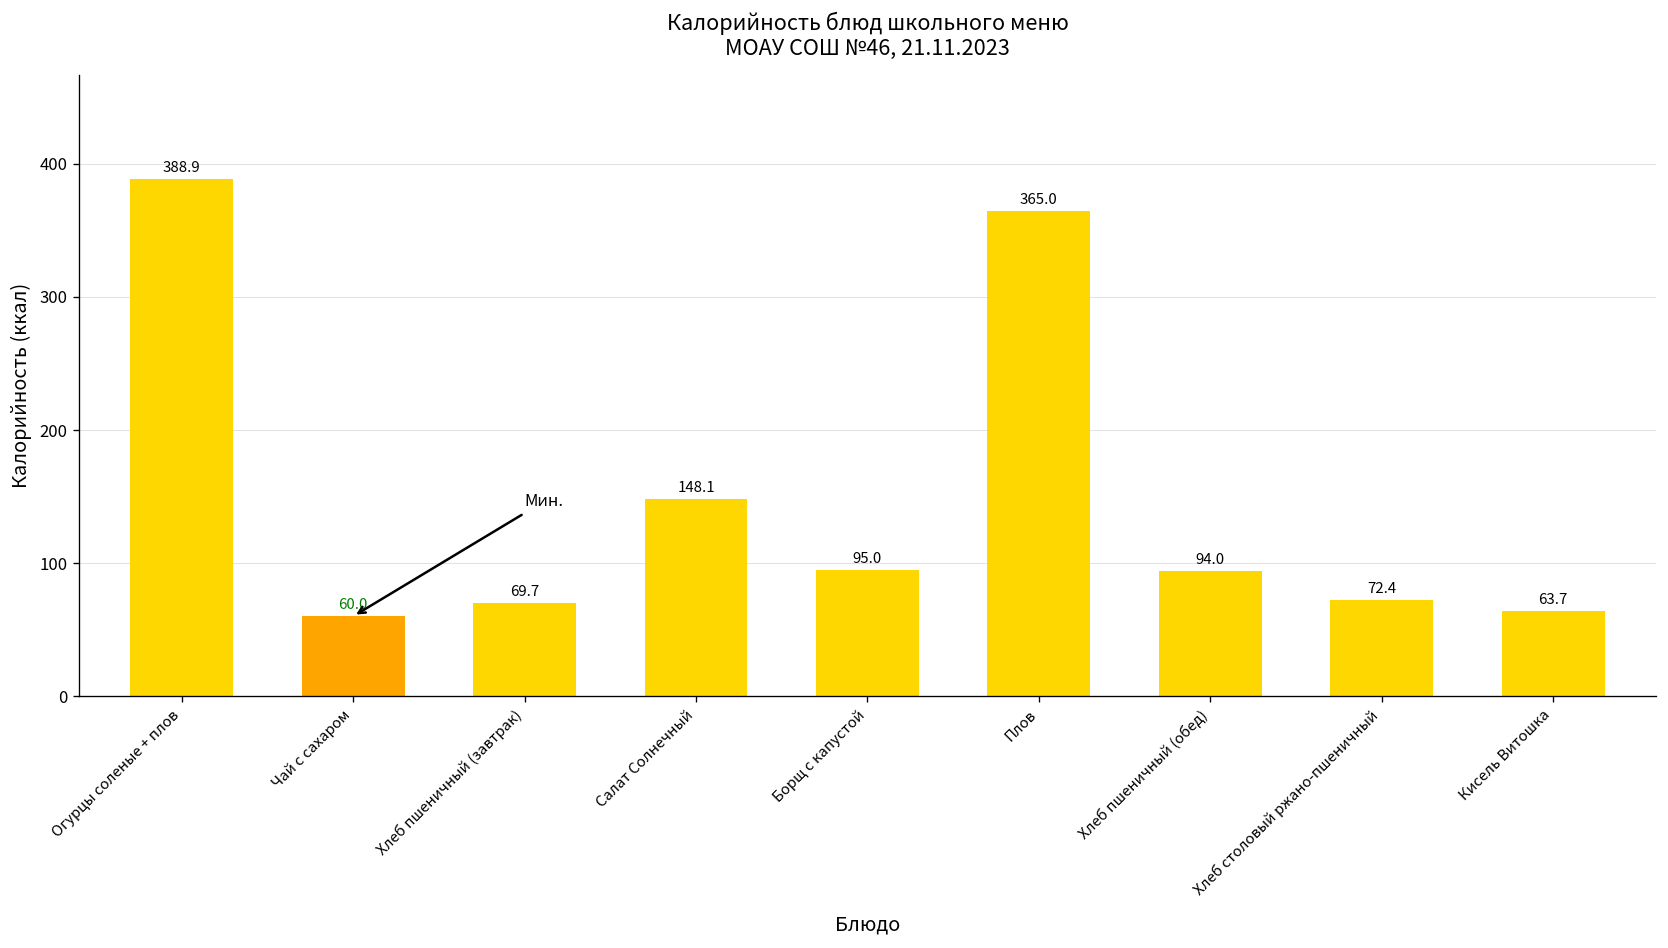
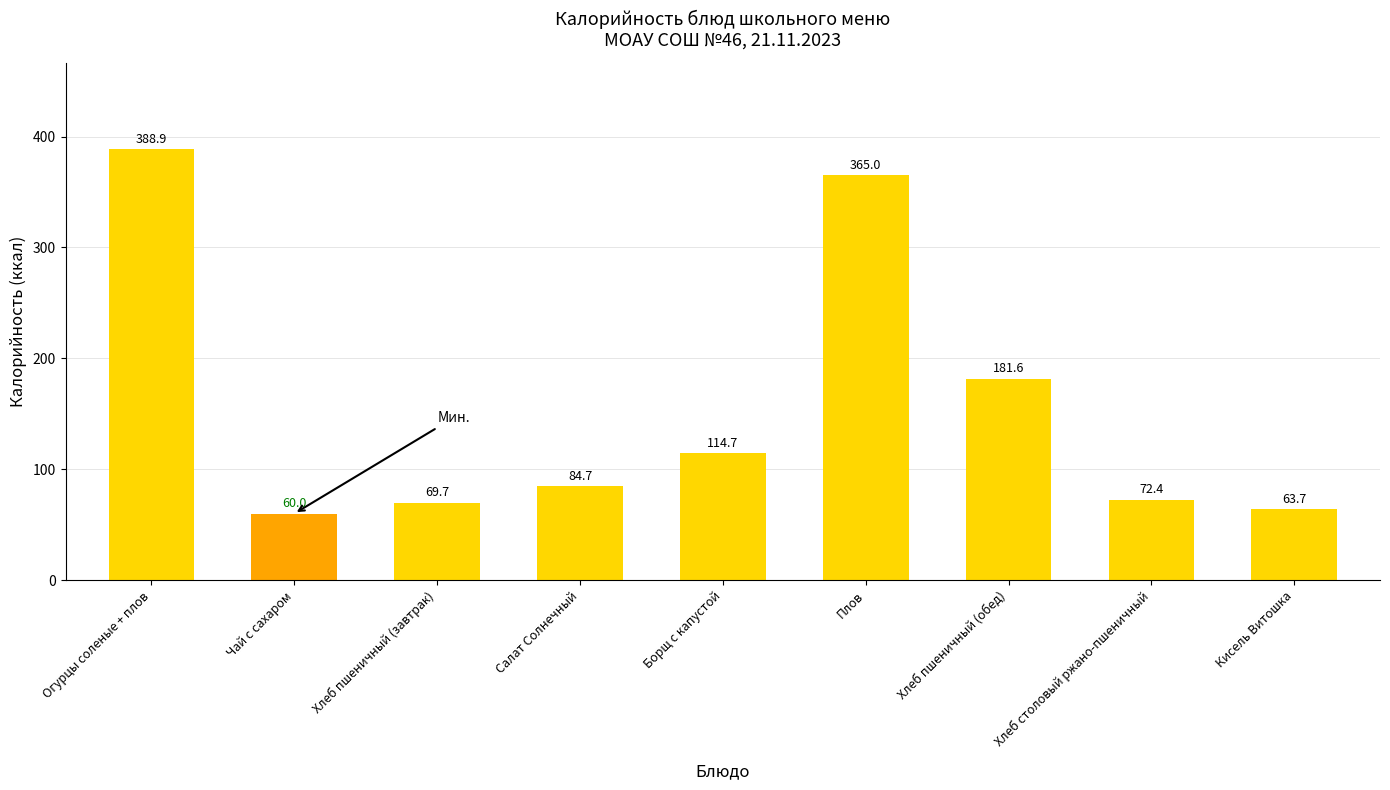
  {
    "Огурцы соленые + плов": 388.9,
-   "Салат Солнечный": 148.1,
-   "Борщ с капустой": 95.0,
+   "Салат Солнечный": 84.7,
+   "Борщ с капустой": 114.7,
    "Плов": 365.0,
-   "Хлеб пшеничный (обед)": 94.0,
+   "Хлеб пшеничный (обед)": 181.6,
    "Хлеб столовый ржано-пшеничный": 72.4,
    "Кисель Витошка": 63.7
  }
